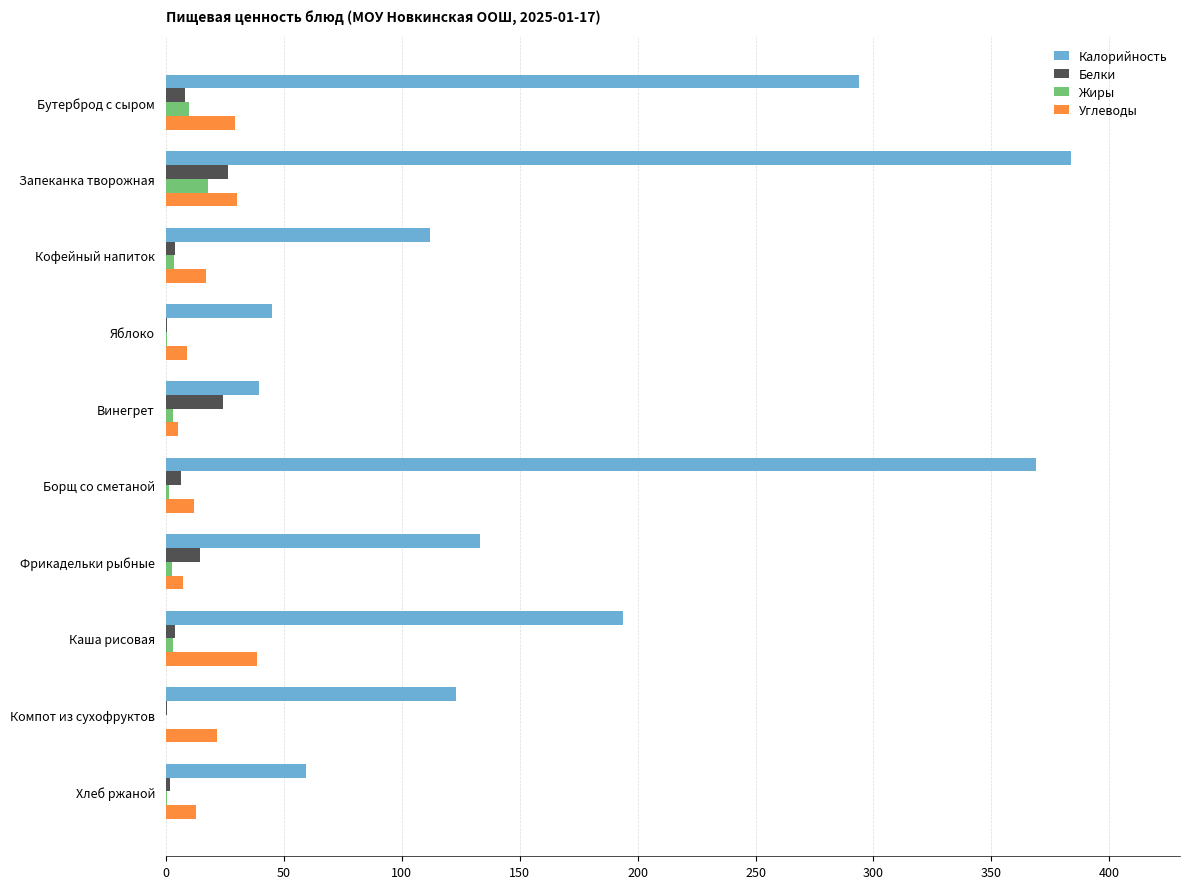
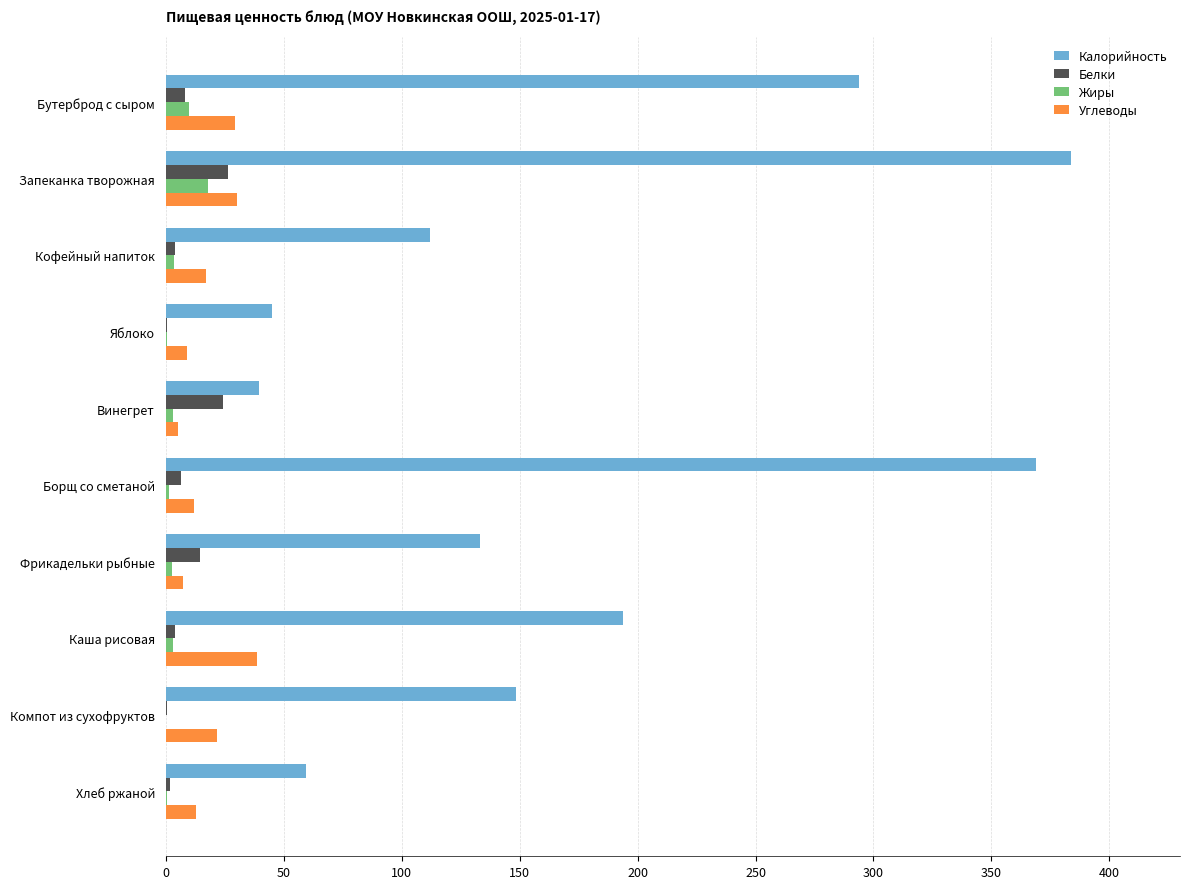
  {
    "Калорийность": {
      "Бутерброд с сыром": 294,
      "Запеканка творожная": 384,
      "Кофейный напиток": 112,
      "Яблоко": 45,
      "Винегрет": 39,
      "Борщ со сметаной": 369,
      "Фрикадельки рыбные": 133,
      "Каша рисовая": 194,
-     "Компот из сухофруктов": 123,
+     "Компот из сухофруктов": 149,
      "Хлеб ржаной": 59
    },
    "Белки": {
      "Бутерброд с сыром": 8,
      "Запеканка творожная": 26,
      "Кофейный напиток": 4,
      "Винегрет": 24,
      "Борщ со сметаной": 6,
      "Фрикадельки рыбные": 15,
      "Каша рисовая": 4,
      "Хлеб ржаной": 1
    },
    "Жиры": {
      "Бутерброд с сыром": 10,
      "Запеканка творожная": 18,
      "Кофейный напиток": 3,
      "Винегрет": 3,
      "Борщ со сметаной": 1,
      "Фрикадельки рыбные": 3,
      "Каша рисовая": 3,
      "Компот из сухофруктов": 0
    },
    "Углеводы": {
      "Бутерброд с сыром": 29,
      "Запеканка творожная": 30,
      "Кофейный напиток": 17,
      "Яблоко": 9,
      "Винегрет": 5,
      "Борщ со сметаной": 12,
      "Фрикадельки рыбные": 7,
      "Каша рисовая": 38,
      "Компот из сухофруктов": 22,
      "Хлеб ржаной": 12
    }
  }
